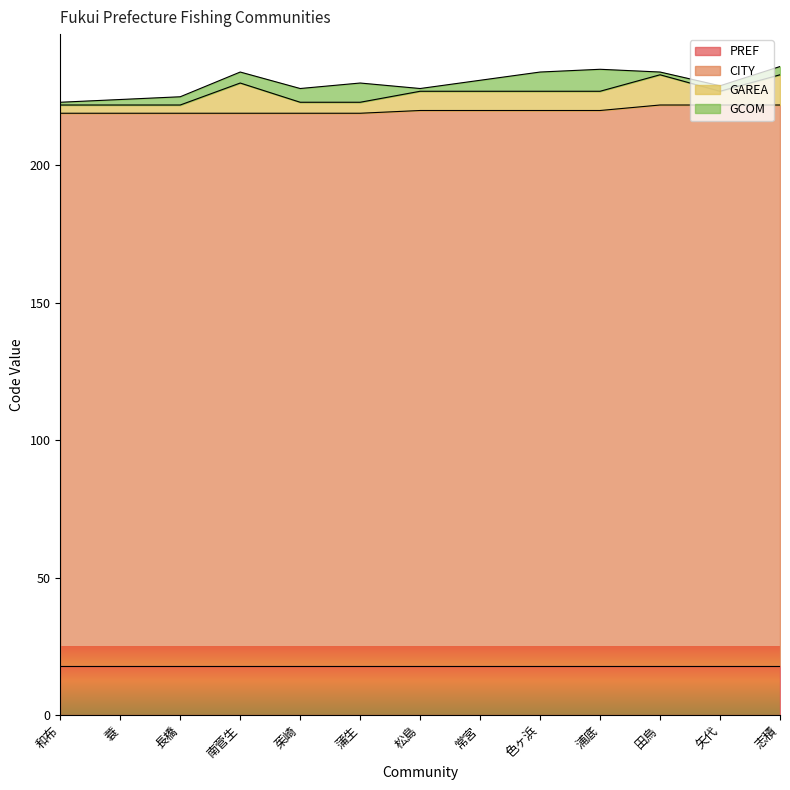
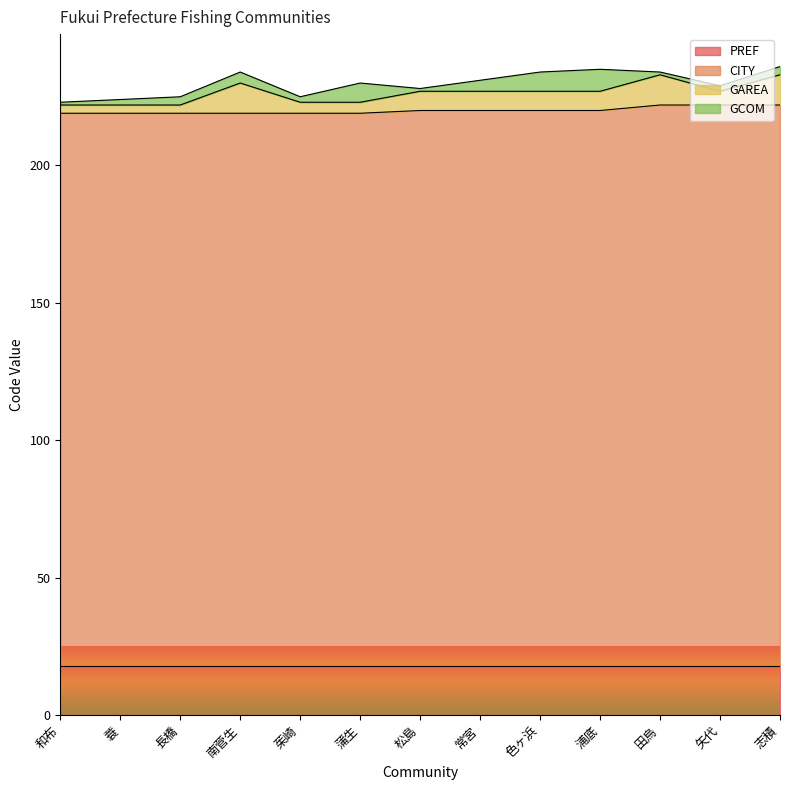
  {
    "GAREA": {
      "和布": 3,
      "蓑": 3,
      "長橋": 3,
      "南菅生": 11,
      "茱崎": 4,
      "蒲生": 4,
      "松島": 7,
      "常宮": 7,
      "色ヶ浜": 7,
      "浦底": 7,
      "田烏": 11,
      "志積": 11
    },
    "GCOM": {
      "和布": 1,
      "蓑": 2,
      "長橋": 3,
      "南菅生": 4,
-     "茱崎": 5,
+     "茱崎": 2,
      "蒲生": 7,
      "松島": 1,
      "常宮": 4,
      "色ヶ浜": 7,
      "浦底": 8,
      "田烏": 1,
      "志積": 3
    }
  }
